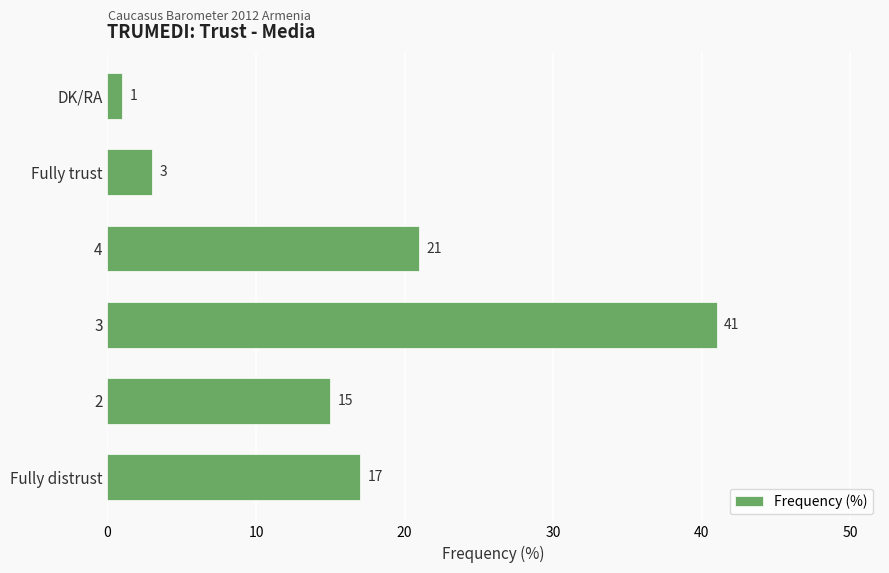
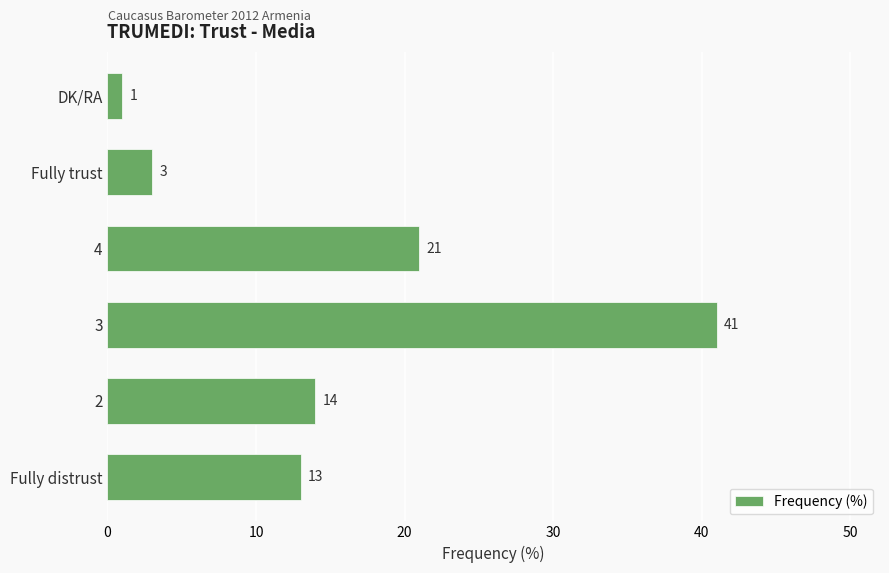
  {
    "DK/RA": 1,
    "Fully trust": 3,
    "4": 21,
    "3": 41,
-   "2": 15,
-   "Fully distrust": 17
+   "2": 14,
+   "Fully distrust": 13
  }
